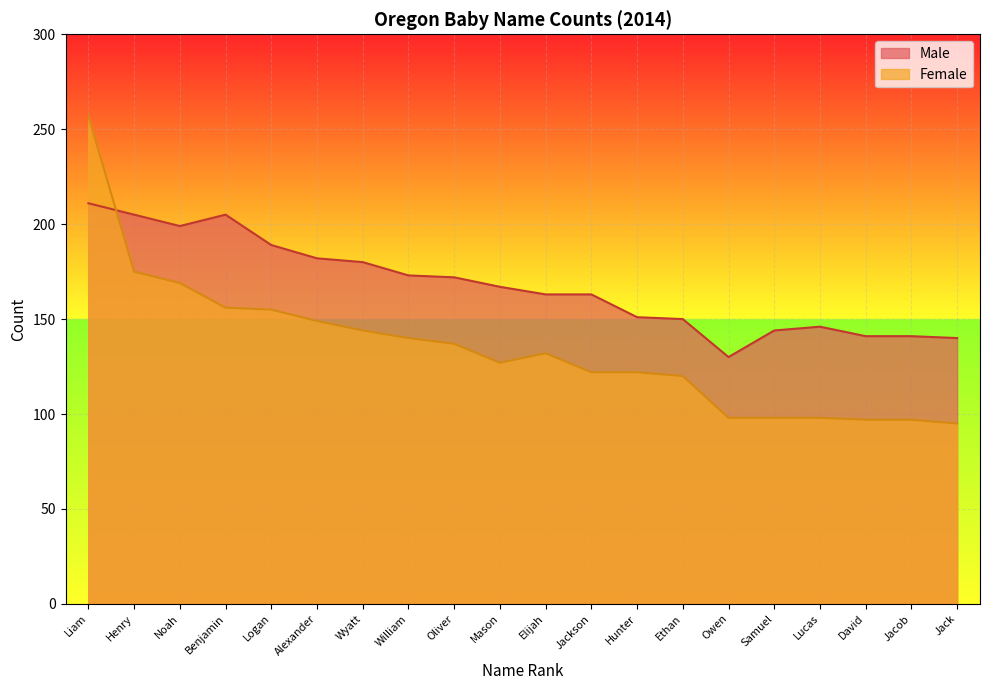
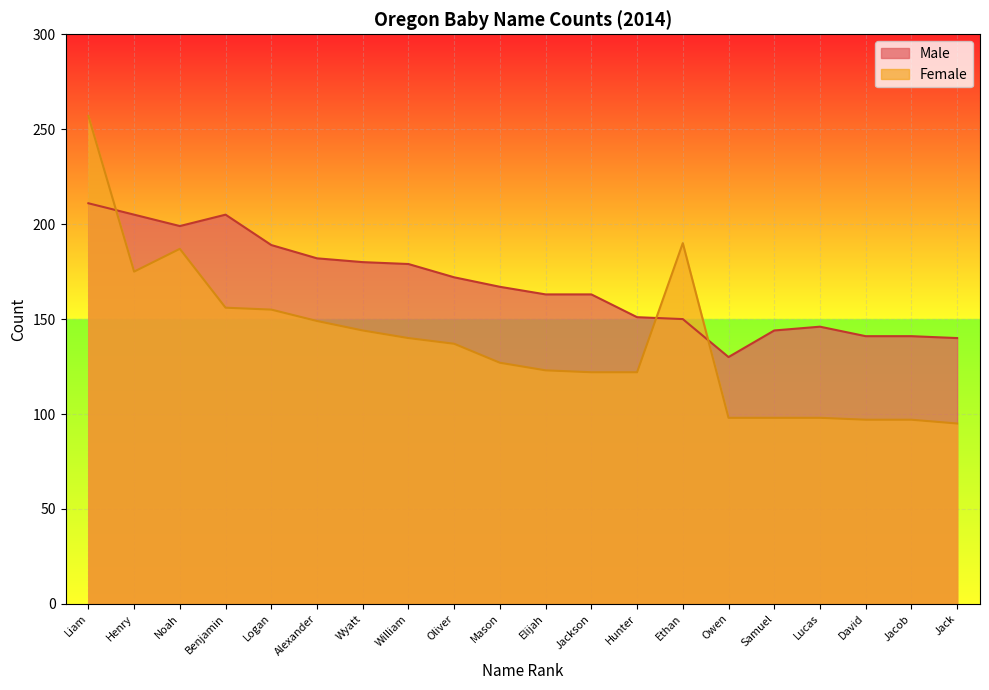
  {
    "Male": {
      "Liam": 211,
      "Henry": 205,
      "Noah": 199,
      "Benjamin": 205,
      "Logan": 189,
      "Alexander": 182,
      "Wyatt": 180,
-     "William": 173,
+     "William": 179,
      "Oliver": 172,
      "Mason": 167,
      "Elijah": 163,
      "Jackson": 163,
      "Hunter": 151,
      "Ethan": 150,
      "Owen": 130,
      "Samuel": 144,
      "Lucas": 146,
      "David": 141,
      "Jacob": 141,
      "Jack": 140
    },
    "Female": {
      "Liam": 257,
      "Henry": 175,
-     "Noah": 169,
+     "Noah": 187,
      "Benjamin": 156,
      "Logan": 155,
      "Alexander": 149,
      "Wyatt": 144,
      "William": 140,
      "Oliver": 137,
      "Mason": 127,
-     "Elijah": 132,
+     "Elijah": 123,
      "Jackson": 122,
      "Hunter": 122,
-     "Ethan": 120,
+     "Ethan": 190,
      "Owen": 98,
      "Samuel": 98,
      "Lucas": 98,
      "David": 97,
      "Jacob": 97,
      "Jack": 95
    }
  }
